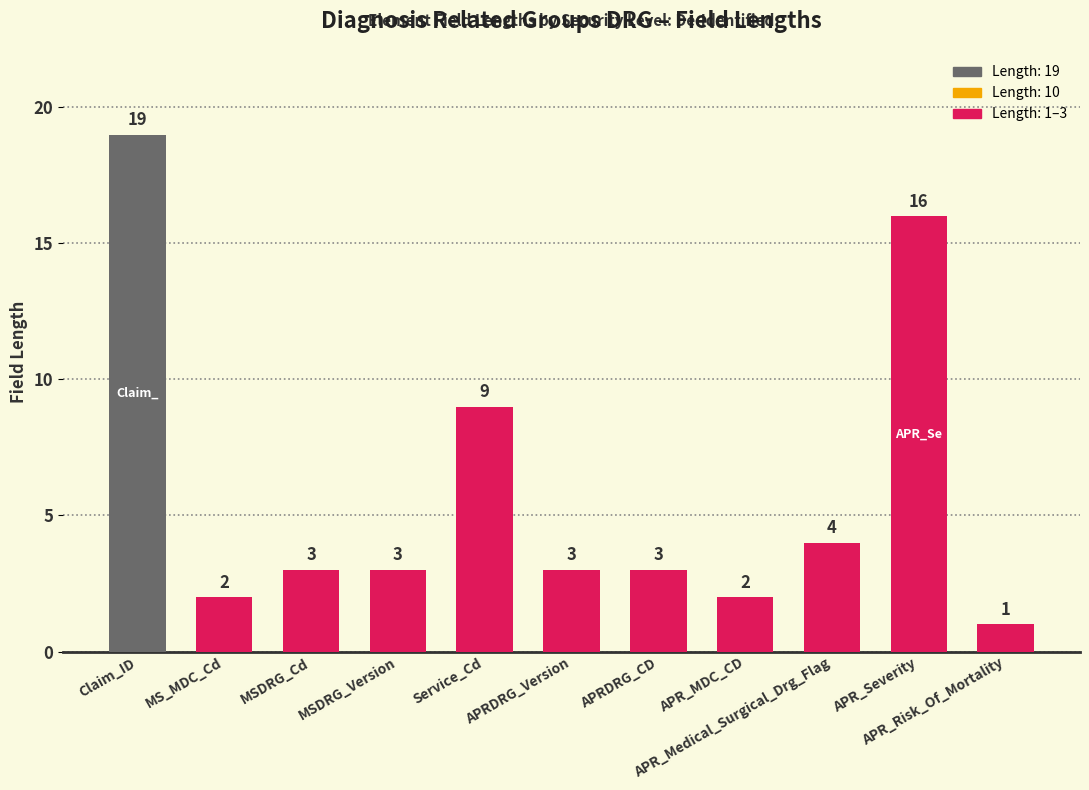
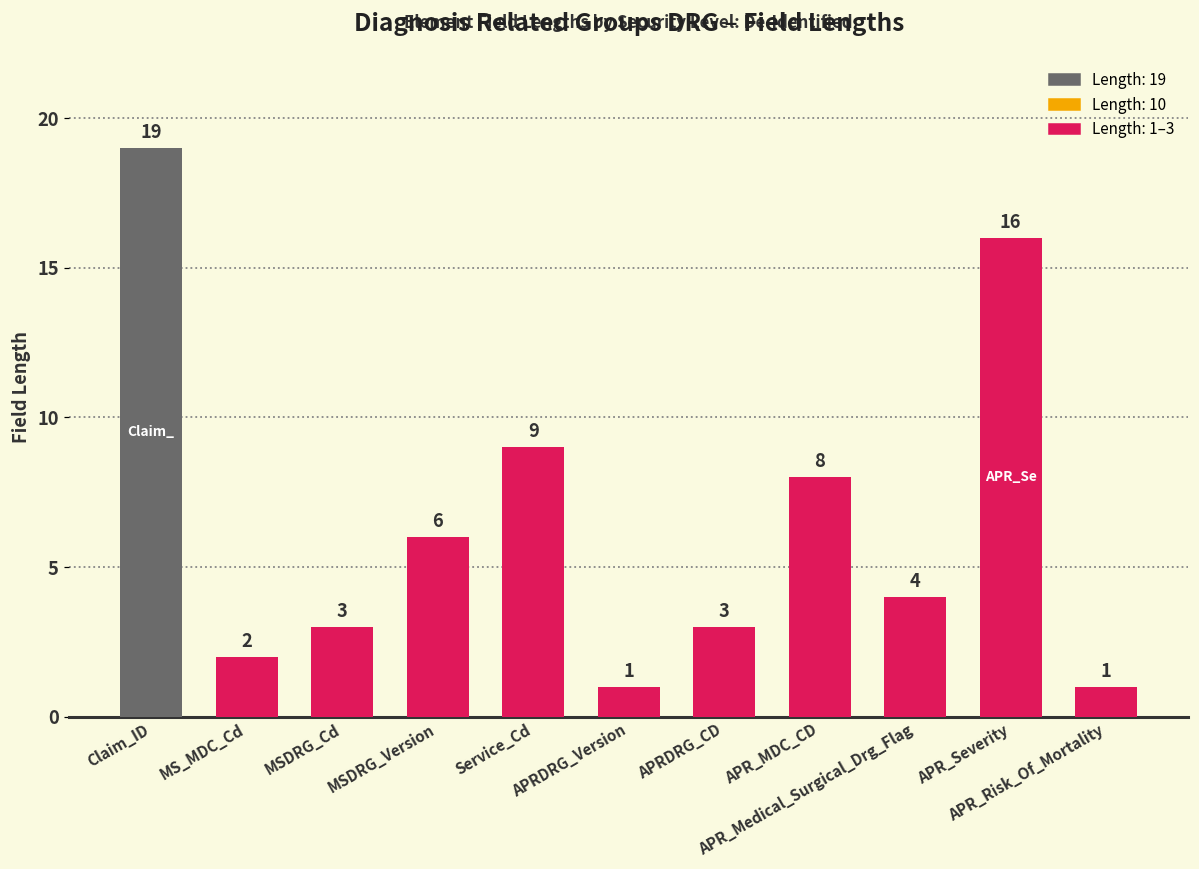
  {
    "Claim_ID": 19,
    "MS_MDC_Cd": 2,
    "MSDRG_Cd": 3,
-   "MSDRG_Version": 3,
+   "MSDRG_Version": 6,
    "Service_Cd": 9,
-   "APRDRG_Version": 3,
+   "APRDRG_Version": 1,
    "APRDRG_CD": 3,
-   "APR_MDC_CD": 2,
+   "APR_MDC_CD": 8,
    "APR_Medical_Surgical_Drg_Flag": 4,
    "APR_Severity": 16,
    "APR_Risk_Of_Mortality": 1
  }
